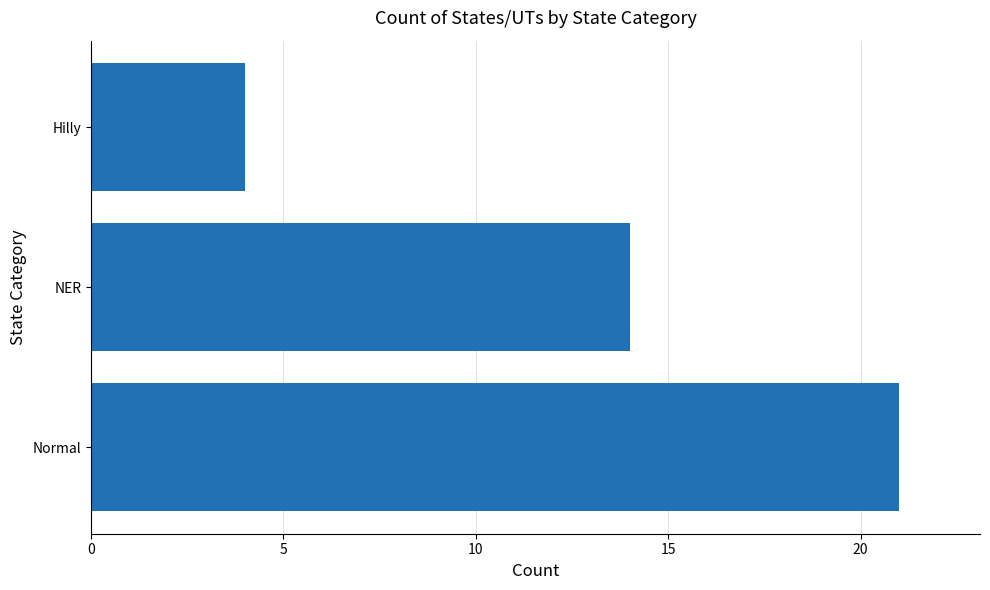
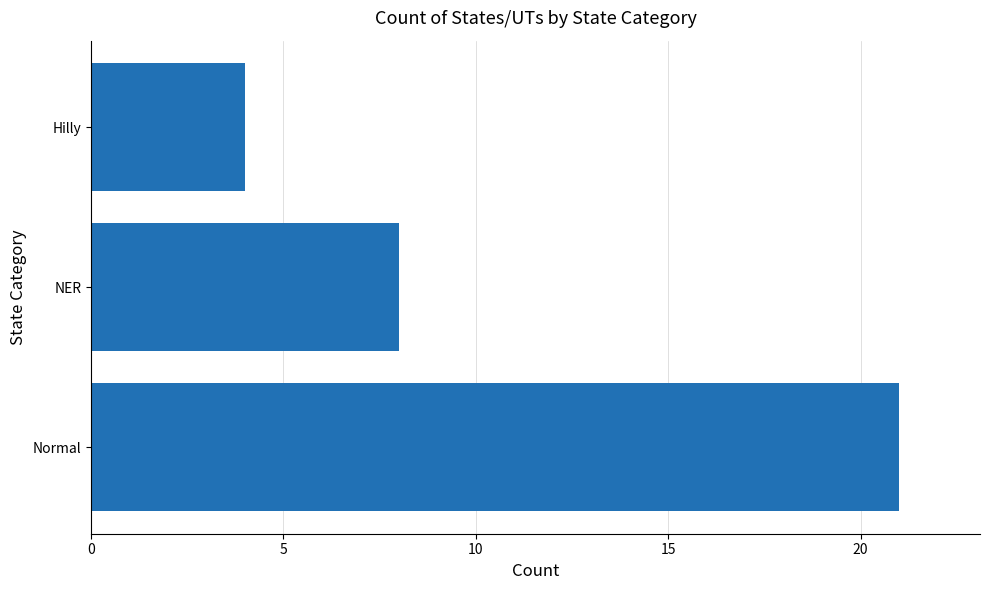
  {
    "Hilly": 4,
-   "NER": 14,
+   "NER": 8,
    "Normal": 21
  }
